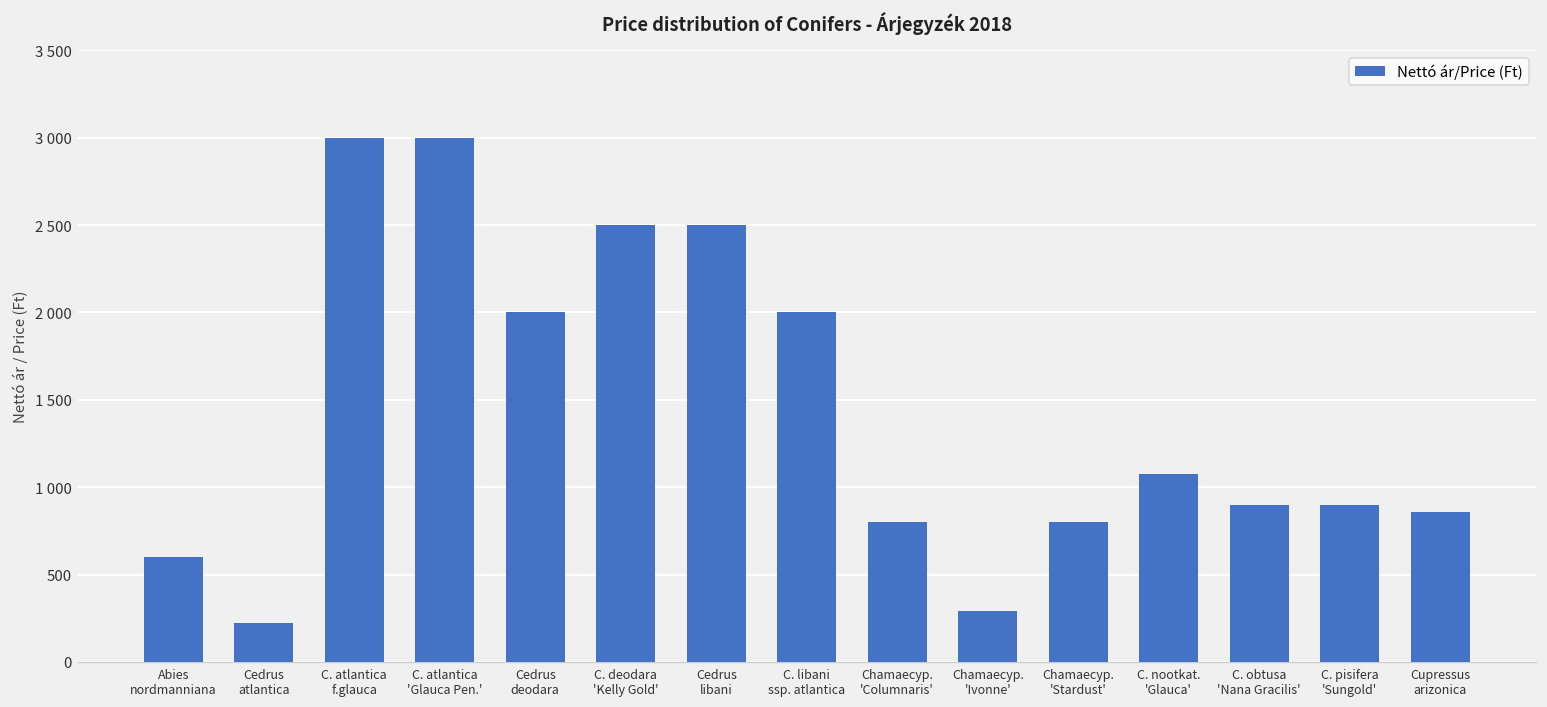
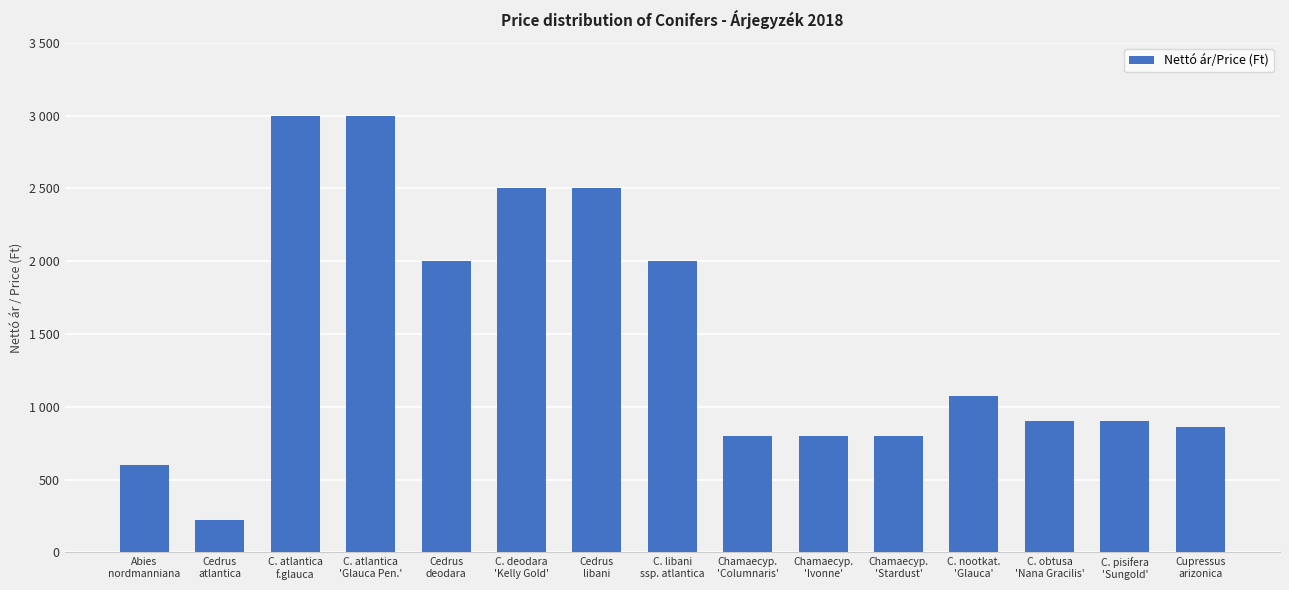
  {
    "Abies nordmanniana": 600,
    "Cedrus atlantica": 230,
    "C. atlantica f.glauca": 3000,
    "C. atlantica 'Glauca Pen.'": 3000,
    "Cedrus deodara": 2000,
    "C. deodara 'Kelly Gold'": 2500,
    "Cedrus libani": 2500,
    "C. libani ssp. atlantica": 2000,
    "Chamaecyp. 'Columnaris'": 800,
-   "Chamaecyp. 'Ivonne'": 290,
+   "Chamaecyp. 'Ivonne'": 800,
    "Chamaecyp. 'Stardust'": 800,
    "C. nootkat. 'Glauca'": 1080,
    "C. obtusa 'Nana Gracilis'": 900,
    "C. pisifera 'Sungold'": 900,
    "Cupressus arizonica": 860
  }
